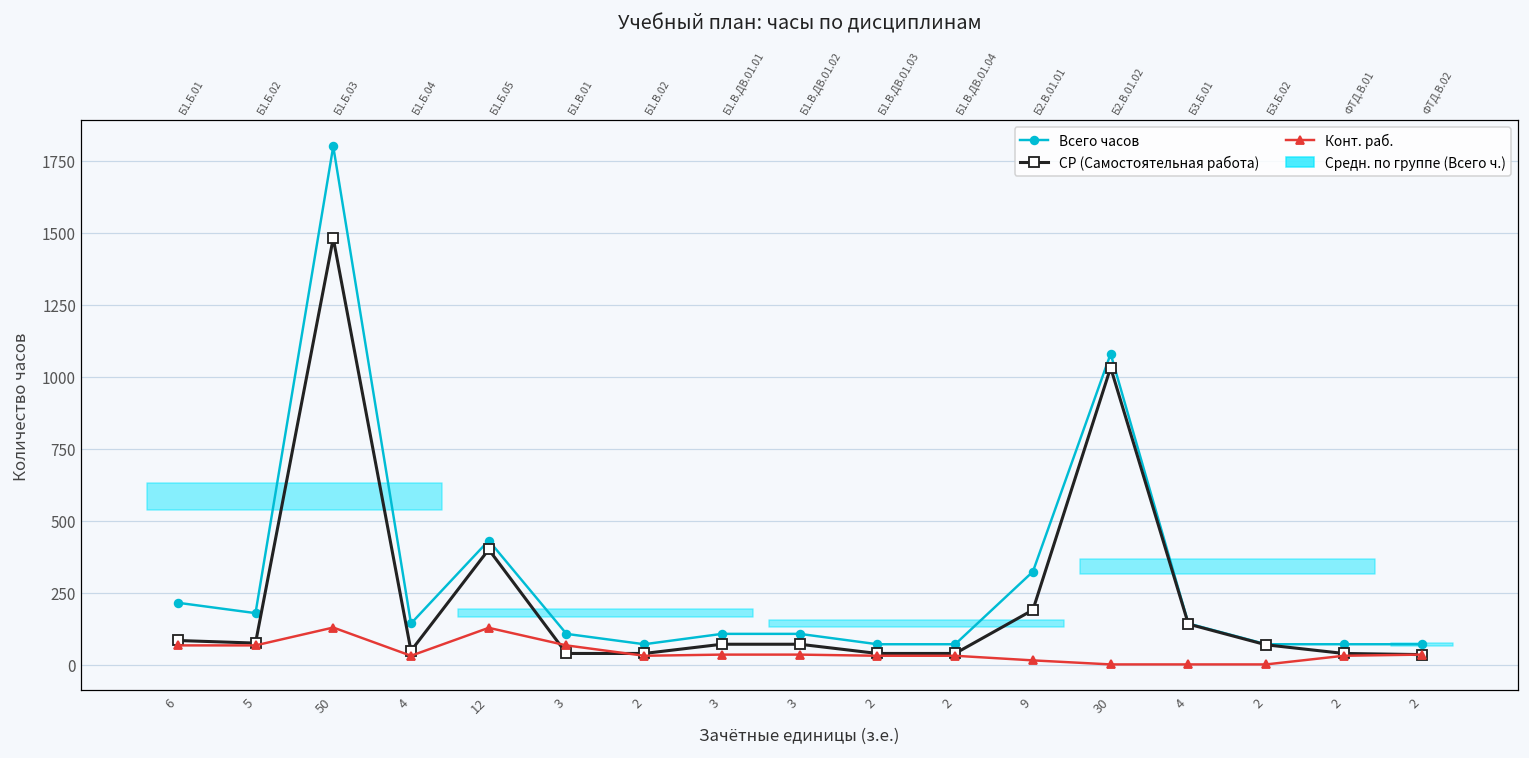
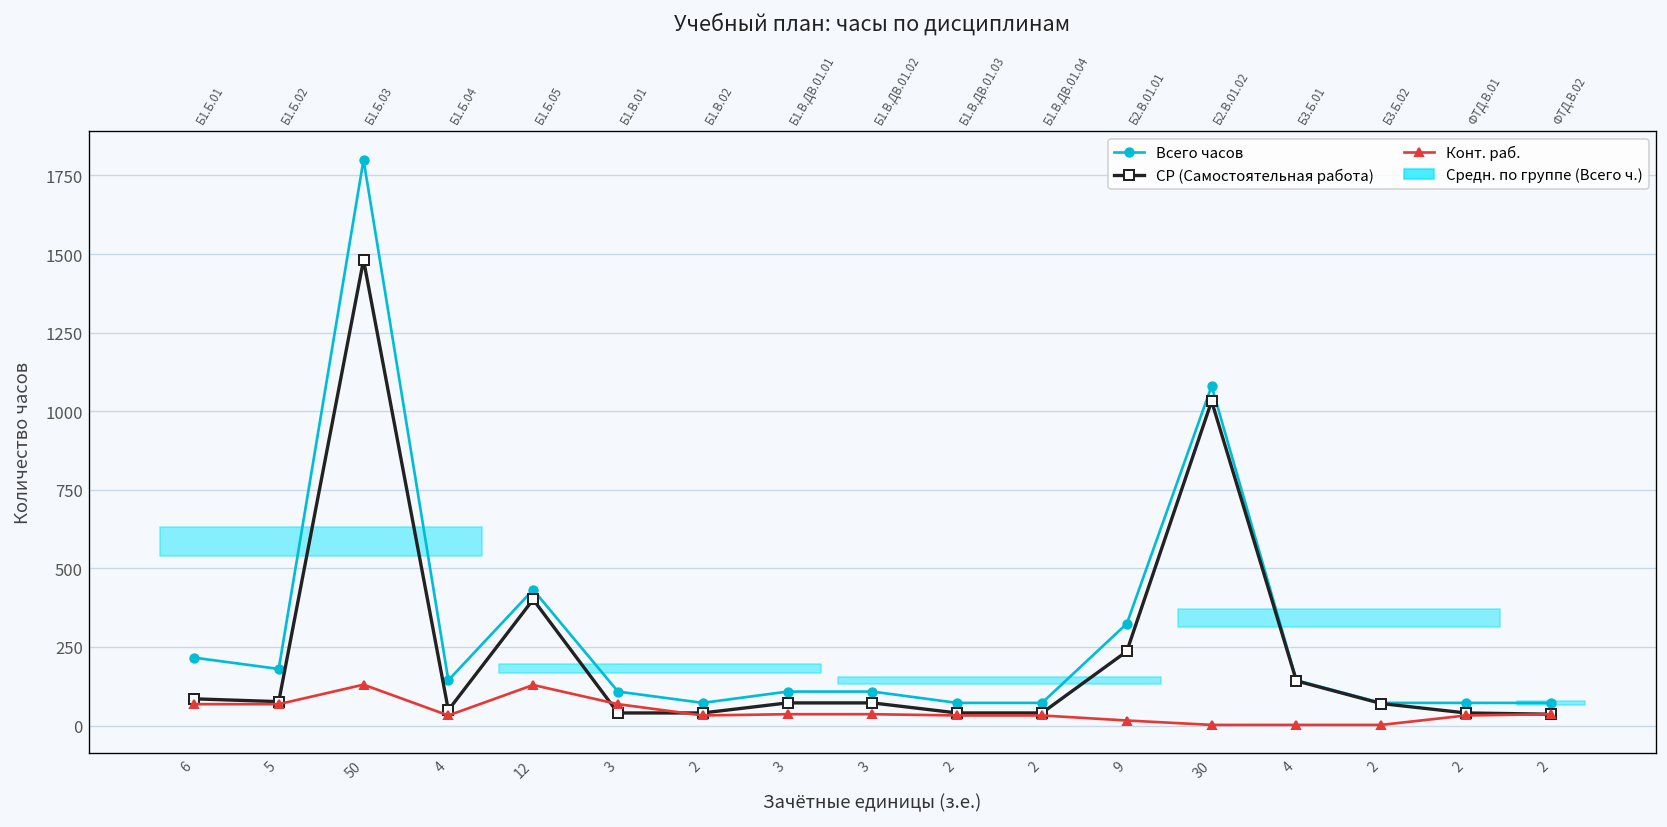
  {
    "СР (Самостоятельная работа)": {
      "6": 90,
      "50": 1480,
      "12": 400,
-     "9": 190,
+     "9": 240,
      "30": 1030
    },
    "Конт. раб.": {
      "6": 70,
      "50": 130,
      "12": 130,
      "9": 20,
      "30": 0
    }
  }
